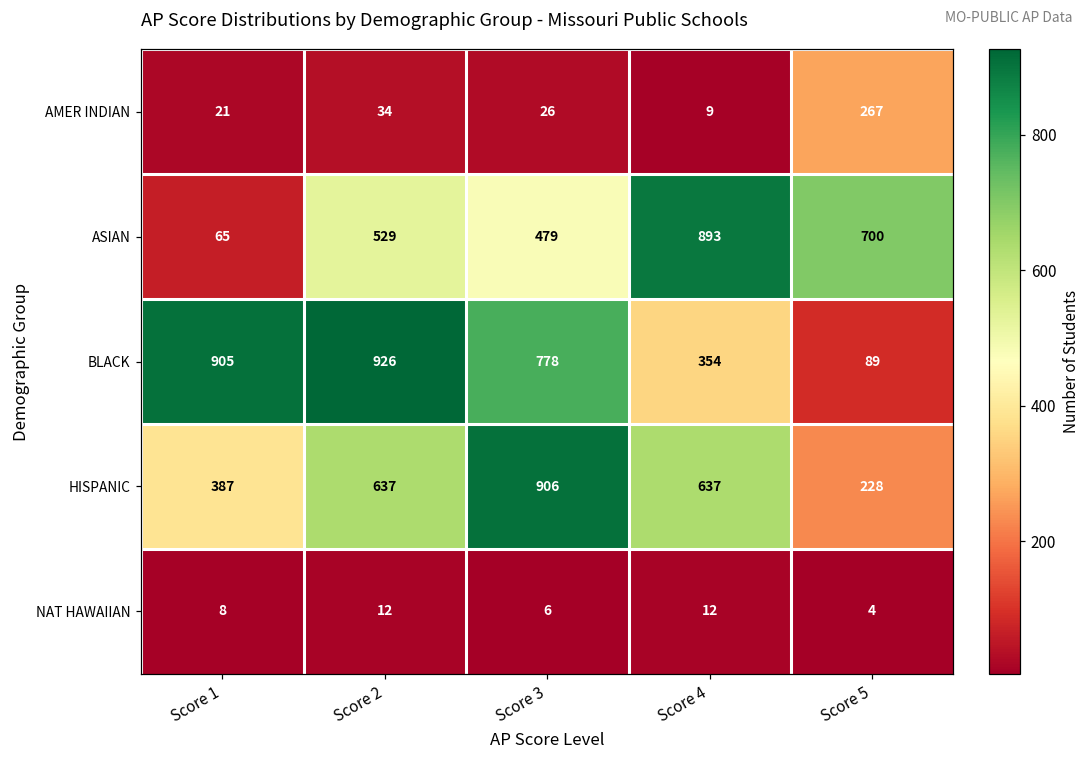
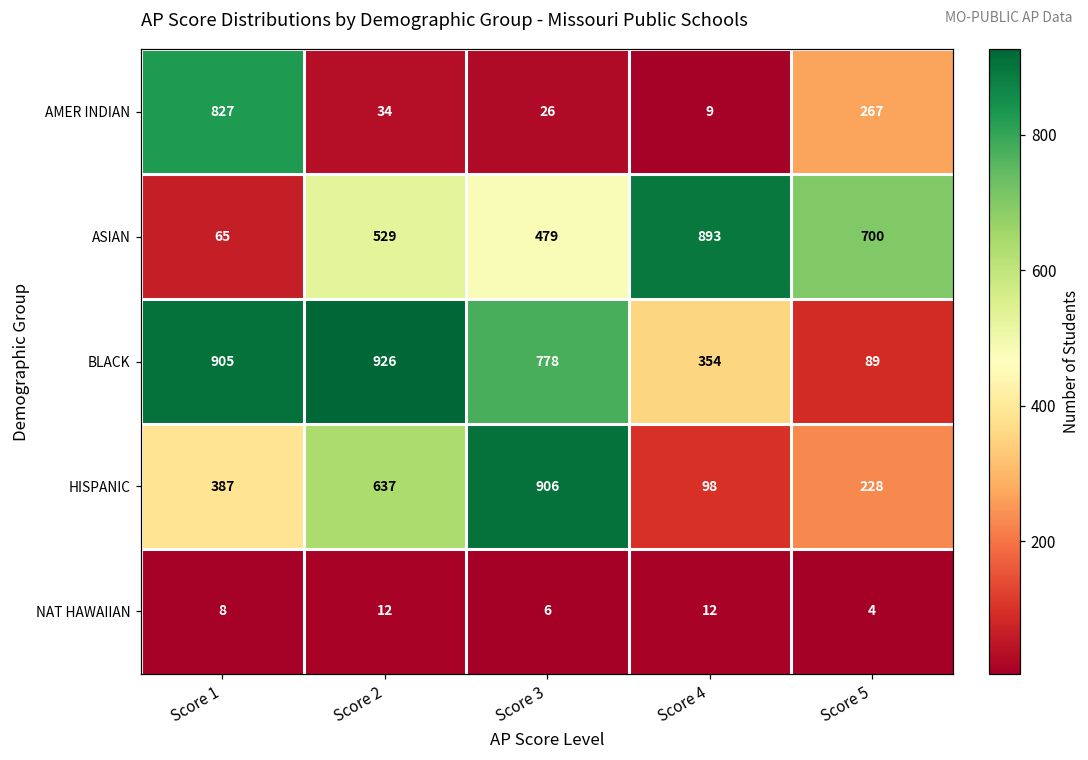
  {
    "AMER INDIAN": {
-     "Score 1": 21,
+     "Score 1": 827,
      "Score 2": 34,
      "Score 3": 26,
      "Score 4": 9,
      "Score 5": 267
    },
    "ASIAN": {
      "Score 1": 65,
      "Score 2": 529,
      "Score 3": 479,
      "Score 4": 893,
      "Score 5": 700
    },
    "BLACK": {
      "Score 1": 905,
      "Score 2": 926,
      "Score 3": 778,
      "Score 4": 354,
      "Score 5": 89
    },
    "HISPANIC": {
      "Score 1": 387,
      "Score 2": 637,
      "Score 3": 906,
-     "Score 4": 637,
+     "Score 4": 98,
      "Score 5": 228
    },
    "NAT HAWAIIAN": {
      "Score 1": 8,
      "Score 2": 12,
      "Score 3": 6,
      "Score 4": 12,
      "Score 5": 4
    }
  }
